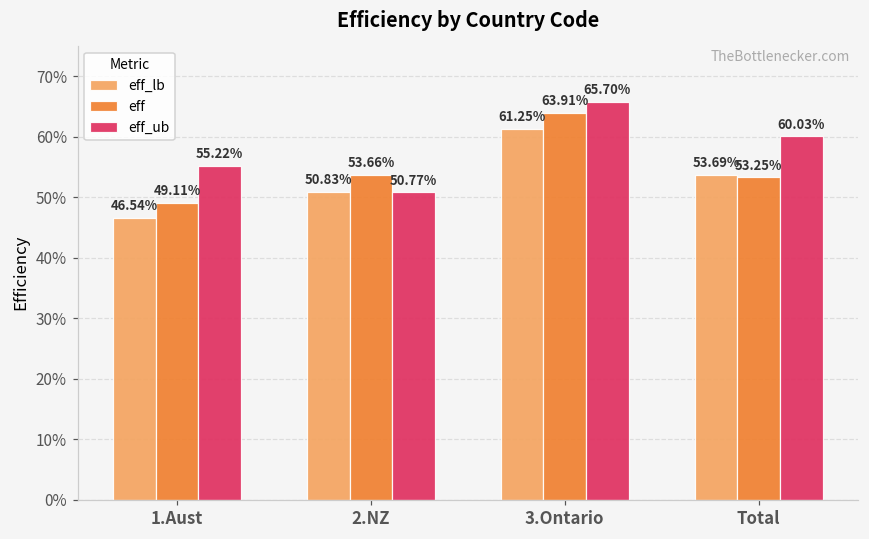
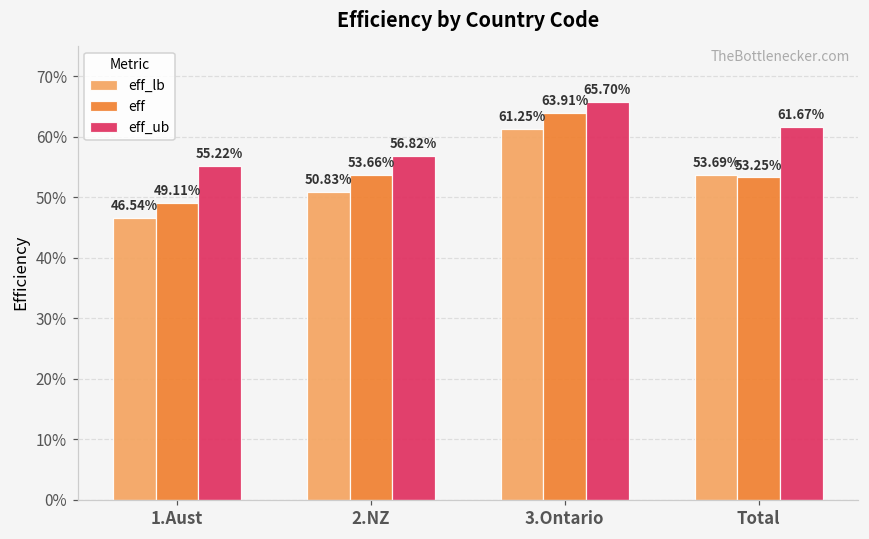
  {
    "eff_lb": {
      "1.Aust": "46.54%",
      "2.NZ": "50.83%",
      "3.Ontario": "61.25%",
      "Total": "53.69%"
    },
    "eff": {
      "1.Aust": "49.11%",
      "2.NZ": "53.66%",
      "3.Ontario": "63.91%",
      "Total": "53.25%"
    },
    "eff_ub": {
      "1.Aust": "55.22%",
-     "2.NZ": "50.77%",
+     "2.NZ": "56.82%",
      "3.Ontario": "65.70%",
-     "Total": "60.03%"
+     "Total": "61.67%"
    }
  }
